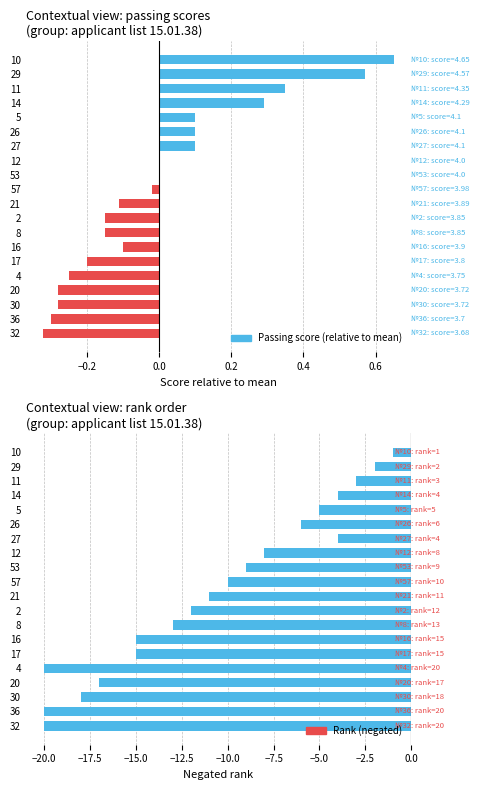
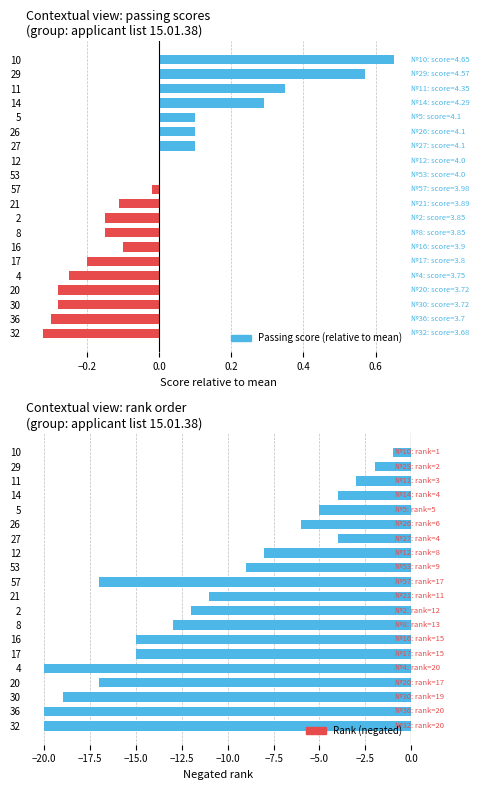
  {
    "Contextual view: passing scores (group: applicant list 15.01.38)": {
      "29": 0.57,
      "11": 0.35,
      "14": 0.29,
      "5": 0.10,
      "26": 0.10,
      "27": 0.10,
      "57": -0.02,
      "21": -0.11,
      "2": -0.15,
      "8": -0.15,
      "16": -0.10,
      "17": -0.20,
      "4": -0.25,
      "20": -0.28,
      "30": -0.28,
      "36": -0.30,
      "32": -0.32
    },
    "Contextual view: rank order (group: applicant list 15.01.38)": {
-     "57": 10,
-     "30": 18
+     "57": 17,
+     "30": 19
    }
  }
